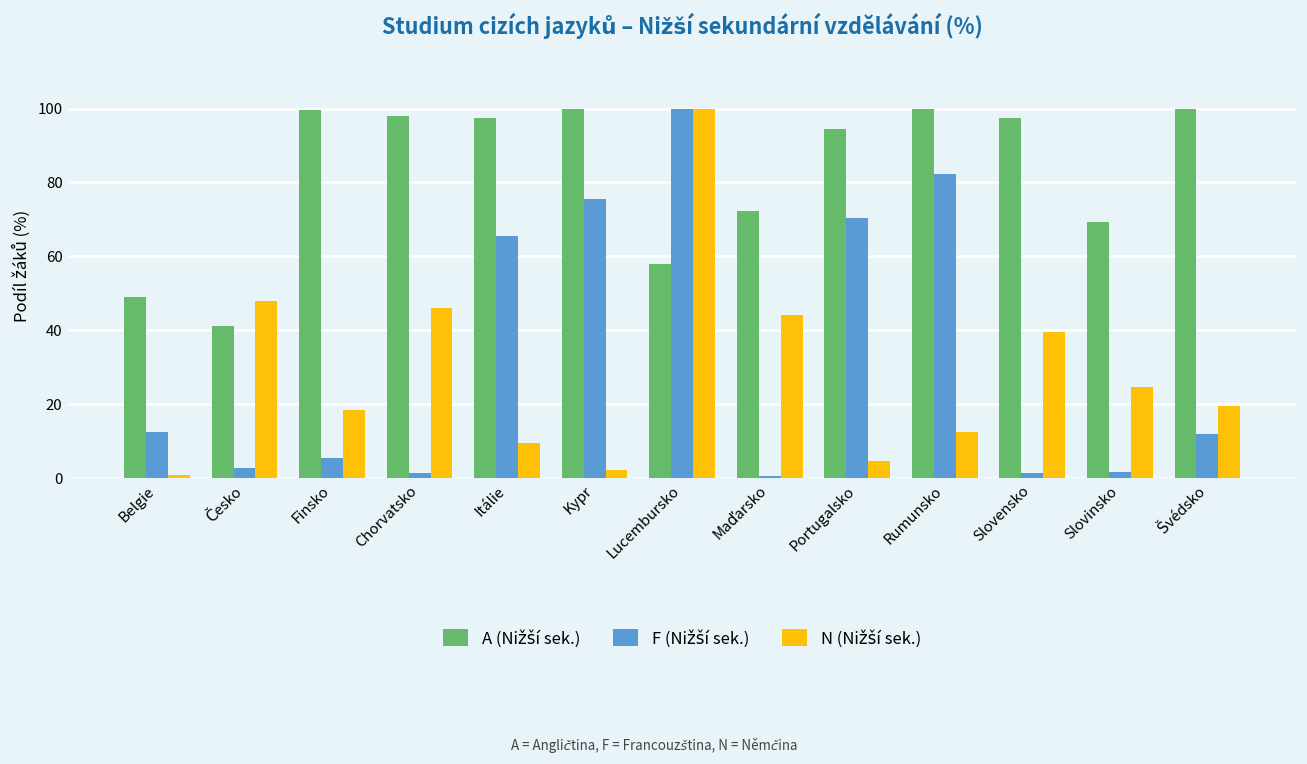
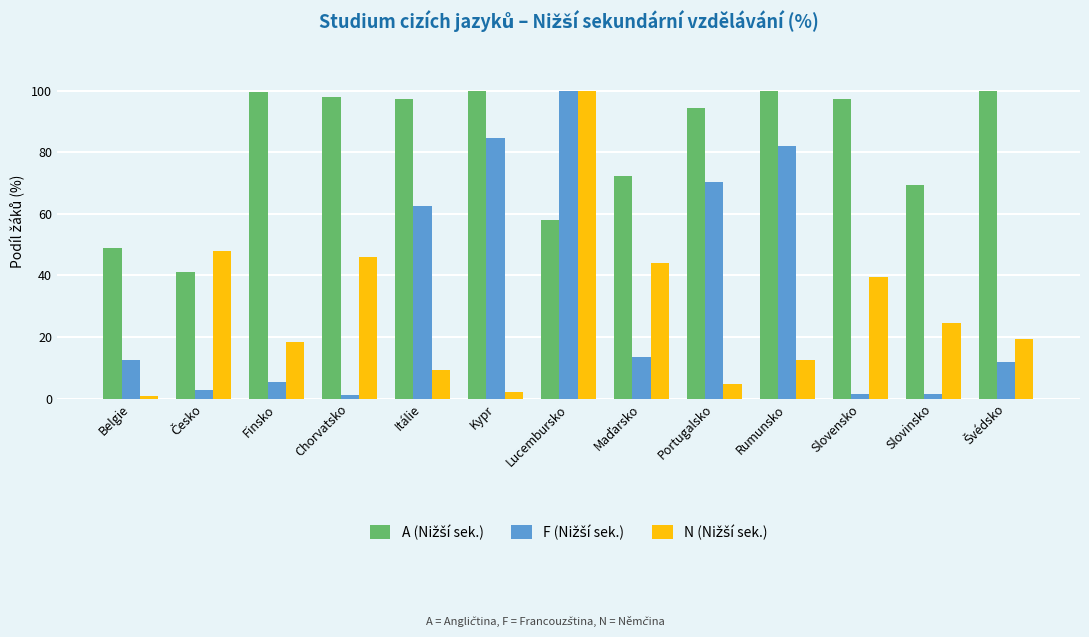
  {
    "A (Nižší sek.)": {
      "Belgie": 49,
      "Česko": 41,
      "Finsko": 100,
      "Chorvatsko": 98,
      "Itálie": 97,
      "Kypr": 100,
      "Lucembursko": 58,
      "Maďarsko": 72,
      "Portugalsko": 95,
      "Rumunsko": 100,
      "Slovensko": 97,
      "Slovinsko": 69,
      "Švédsko": 100
    },
    "F (Nižší sek.)": {
      "Belgie": 13,
      "Česko": 3,
      "Finsko": 6,
      "Chorvatsko": 1,
-     "Itálie": 66,
-     "Kypr": 76,
+     "Itálie": 63,
+     "Kypr": 85,
      "Lucembursko": 100,
-     "Maďarsko": 1,
+     "Maďarsko": 13,
      "Portugalsko": 70,
      "Rumunsko": 82,
      "Slovensko": 1,
      "Slovinsko": 2,
      "Švédsko": 12
    },
    "N (Nižší sek.)": {
      "Česko": 48,
      "Finsko": 18,
      "Chorvatsko": 46,
      "Itálie": 9,
      "Kypr": 2,
      "Lucembursko": 100,
      "Maďarsko": 44,
      "Portugalsko": 5,
      "Rumunsko": 13,
      "Slovensko": 40,
      "Slovinsko": 25,
      "Švédsko": 20
    }
  }
